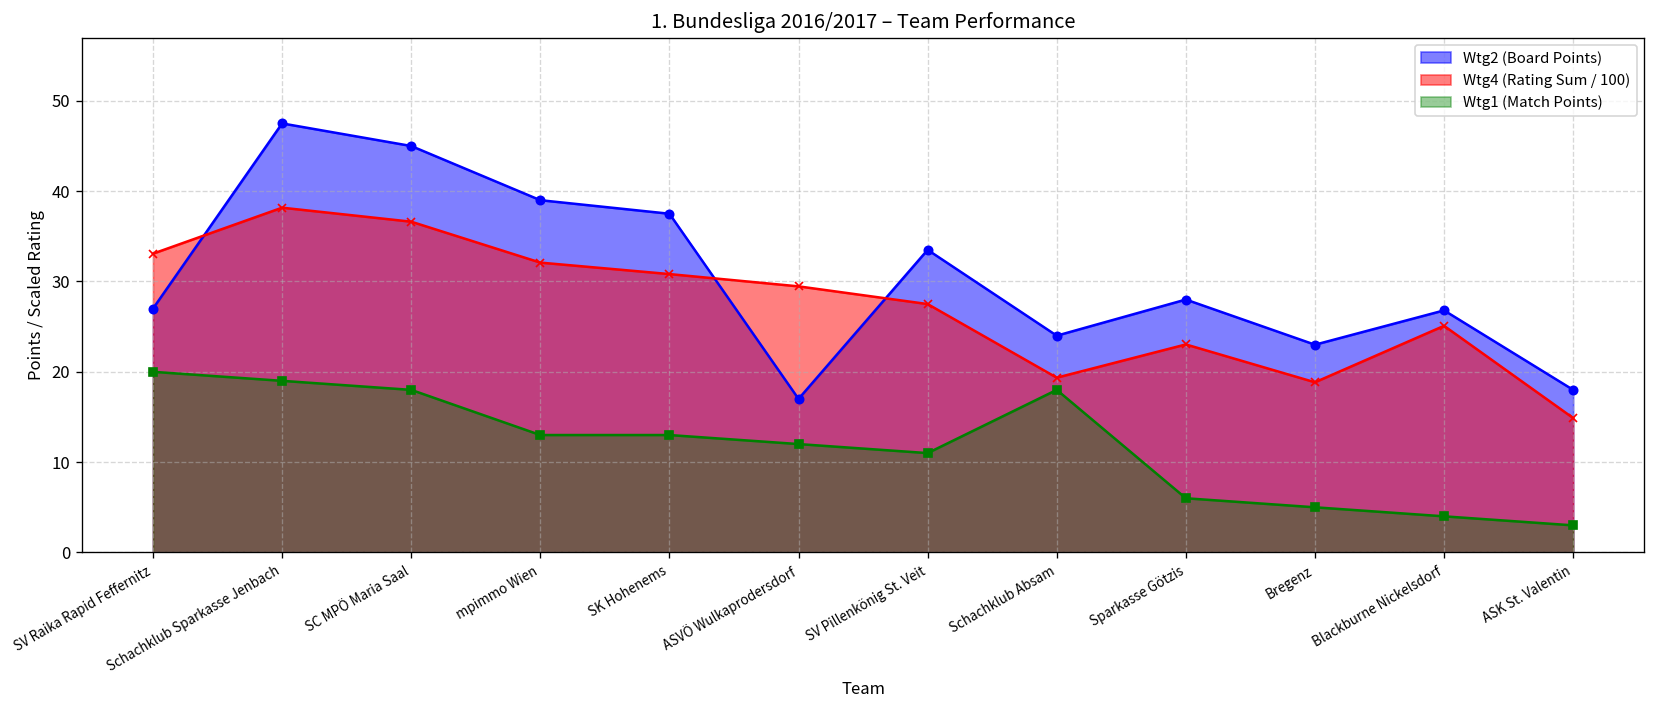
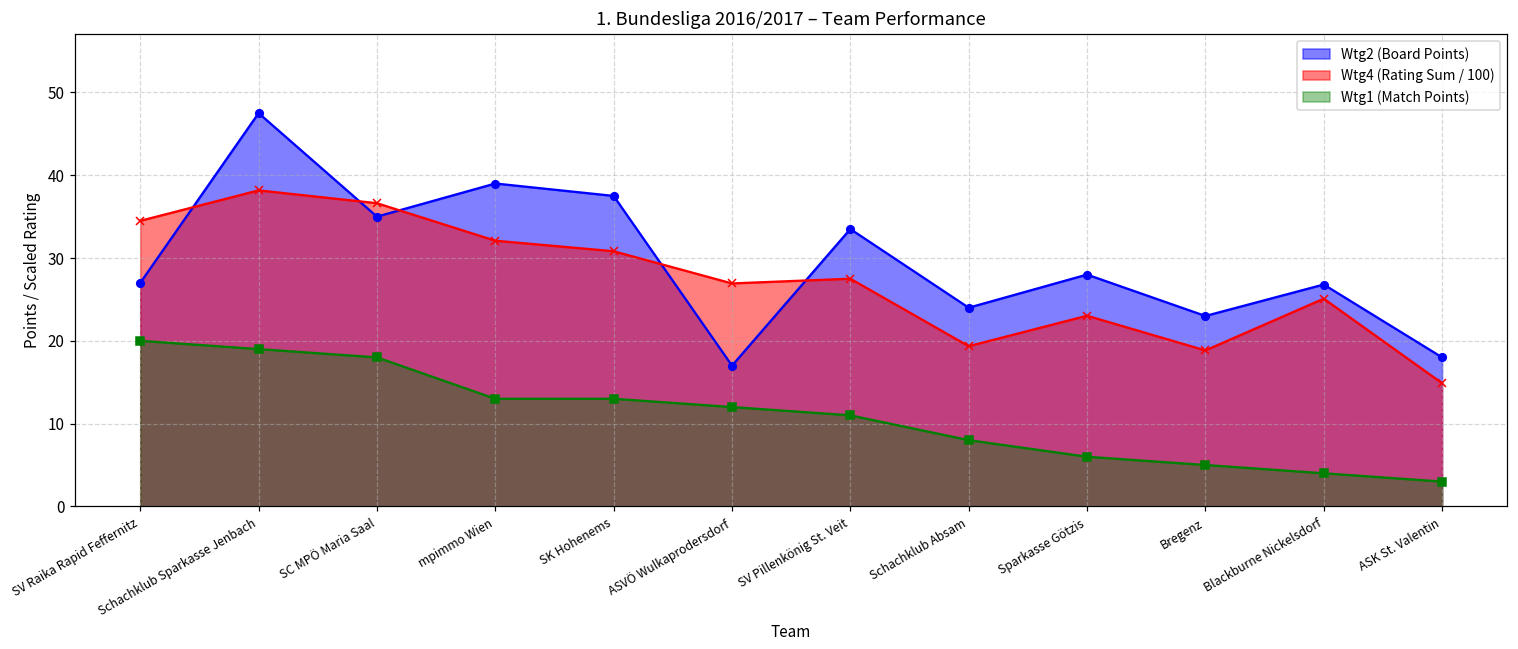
  {
    "Wtg2 (Board Points)": {
      "SV Raika Rapid Feffernitz": 27,
      "Schachklub Sparkasse Jenbach": 48,
-     "SC MPÖ Maria Saal": 45,
+     "SC MPÖ Maria Saal": 35,
      "mpimmo Wien": 39,
      "SK Hohenems": 38,
      "ASVÖ Wulkaprodersdorf": 17,
      "SV Pillenkönig St. Veit": 34,
      "Schachklub Absam": 24,
      "Sparkasse Götzis": 28,
      "Bregenz": 23,
      "Blackburne Nickelsdorf": 27,
      "ASK St. Valentin": 18
    },
    "Wtg4 (Rating Sum / 100)": {
-     "SV Raika Rapid Feffernitz": 33,
+     "SV Raika Rapid Feffernitz": 34,
      "Schachklub Sparkasse Jenbach": 38,
      "SC MPÖ Maria Saal": 37,
      "mpimmo Wien": 32,
      "SK Hohenems": 31,
-     "ASVÖ Wulkaprodersdorf": 29,
+     "ASVÖ Wulkaprodersdorf": 27,
      "SV Pillenkönig St. Veit": 28,
      "Schachklub Absam": 19,
      "Sparkasse Götzis": 23,
      "Bregenz": 19,
      "Blackburne Nickelsdorf": 25,
      "ASK St. Valentin": 15
    },
    "Wtg1 (Match Points)": {
      "SV Raika Rapid Feffernitz": 20,
      "Schachklub Sparkasse Jenbach": 19,
      "SC MPÖ Maria Saal": 18,
      "mpimmo Wien": 13,
      "SK Hohenems": 13,
      "ASVÖ Wulkaprodersdorf": 12,
      "SV Pillenkönig St. Veit": 11,
-     "Schachklub Absam": 18,
+     "Schachklub Absam": 8,
      "Sparkasse Götzis": 6,
      "Bregenz": 5,
      "Blackburne Nickelsdorf": 4,
      "ASK St. Valentin": 3
    }
  }
